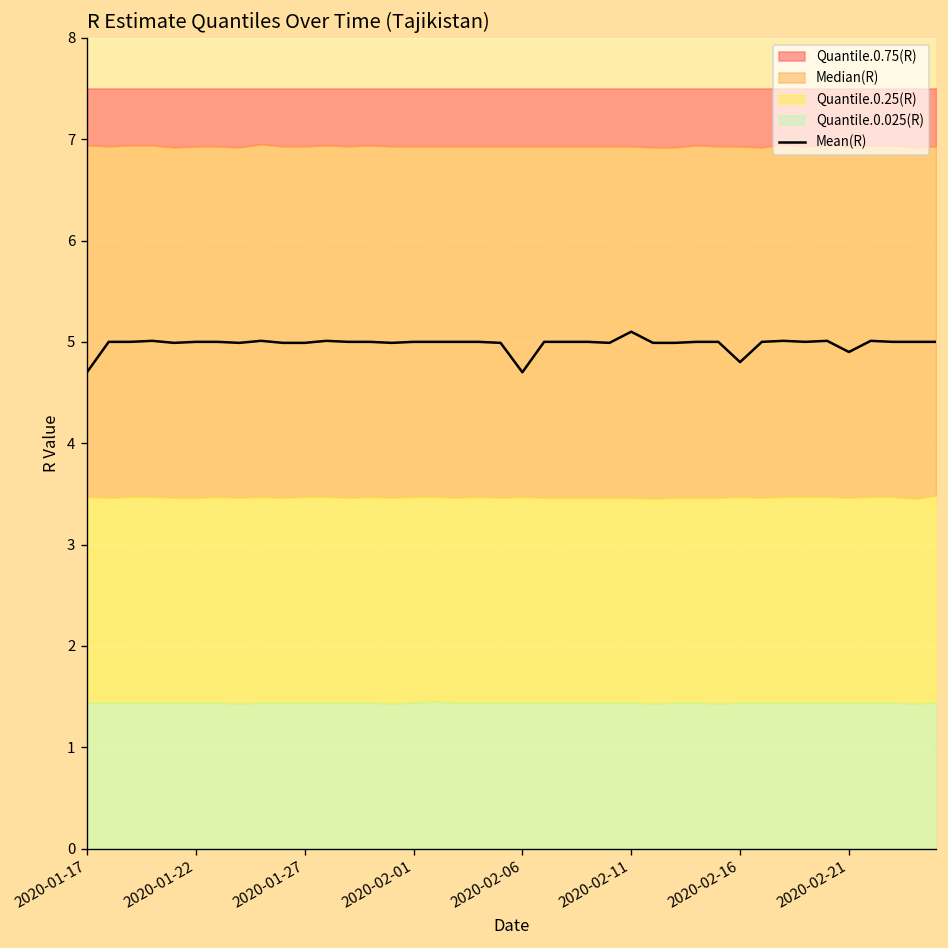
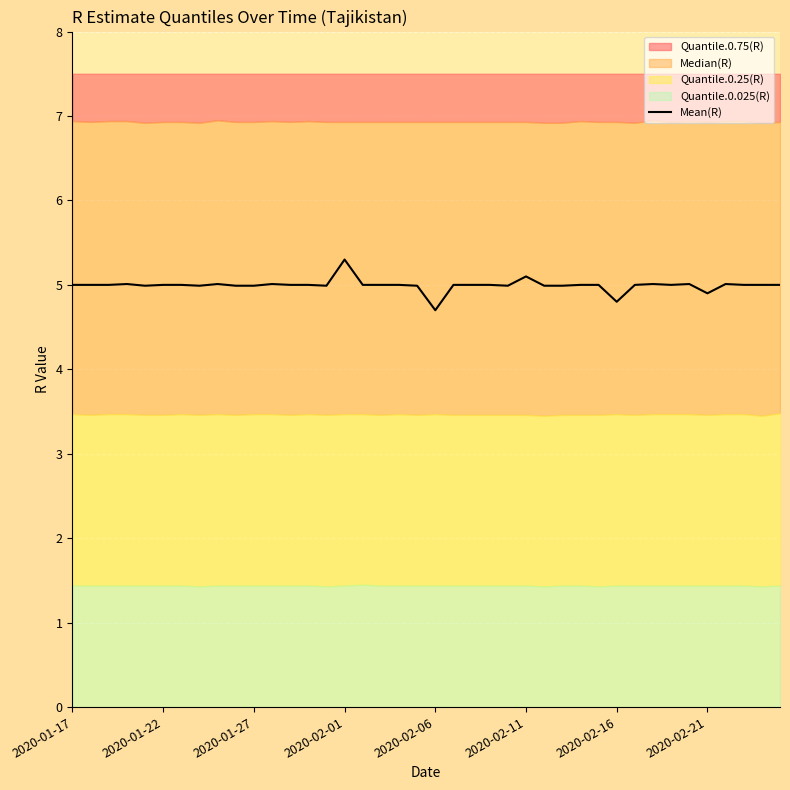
  {
    "Mean(R)": {
-     "2020-01-17": 4.7,
+     "2020-01-17": 5.0,
      "2020-01-22": 5.0,
      "2020-01-27": 5.0,
-     "2020-02-01": 5.0,
+     "2020-02-01": 5.3,
      "2020-02-06": 4.7,
      "2020-02-11": 5.1,
      "2020-02-16": 4.8,
      "2020-02-21": 4.9
    },
    "Quantile.0.75(R)": {
      "2020-01-17": 0.6,
      "2020-01-22": 0.6,
      "2020-01-27": 0.6,
      "2020-02-01": 0.6,
      "2020-02-06": 0.6,
      "2020-02-11": 0.6,
      "2020-02-16": 0.6
    },
    "Quantile.0.025(R)": {
      "2020-01-17": 1.4,
      "2020-01-22": 1.4,
      "2020-01-27": 1.4,
      "2020-02-01": 1.4,
      "2020-02-06": 1.4,
      "2020-02-11": 1.4,
      "2020-02-16": 1.4,
      "2020-02-21": 1.4
    }
  }
